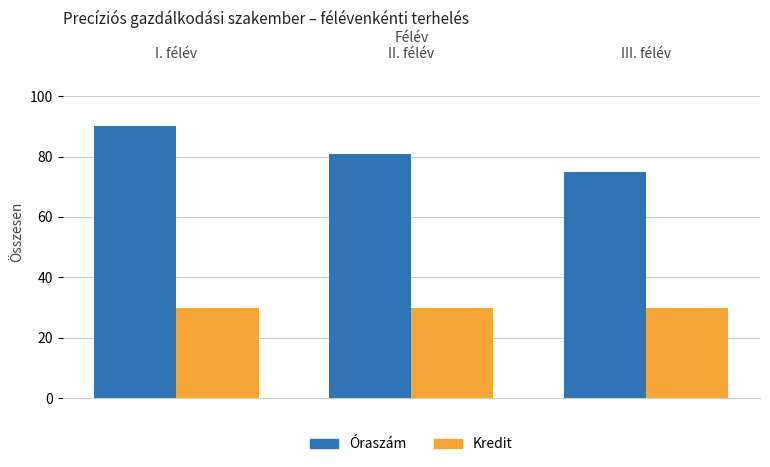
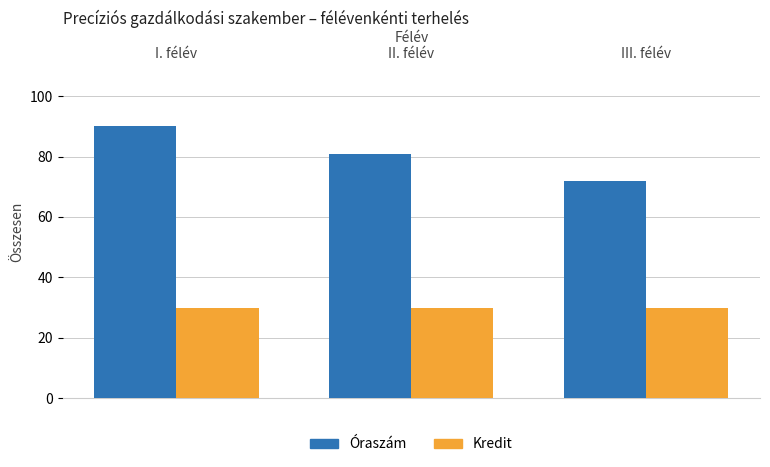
  {
    "Óraszám": {
      "I. félév": 90,
      "II. félév": 81,
-     "III. félév": 75
+     "III. félév": 72
    },
    "Kredit": {
      "I. félév": 30,
      "II. félév": 30,
      "III. félév": 30
    }
  }
